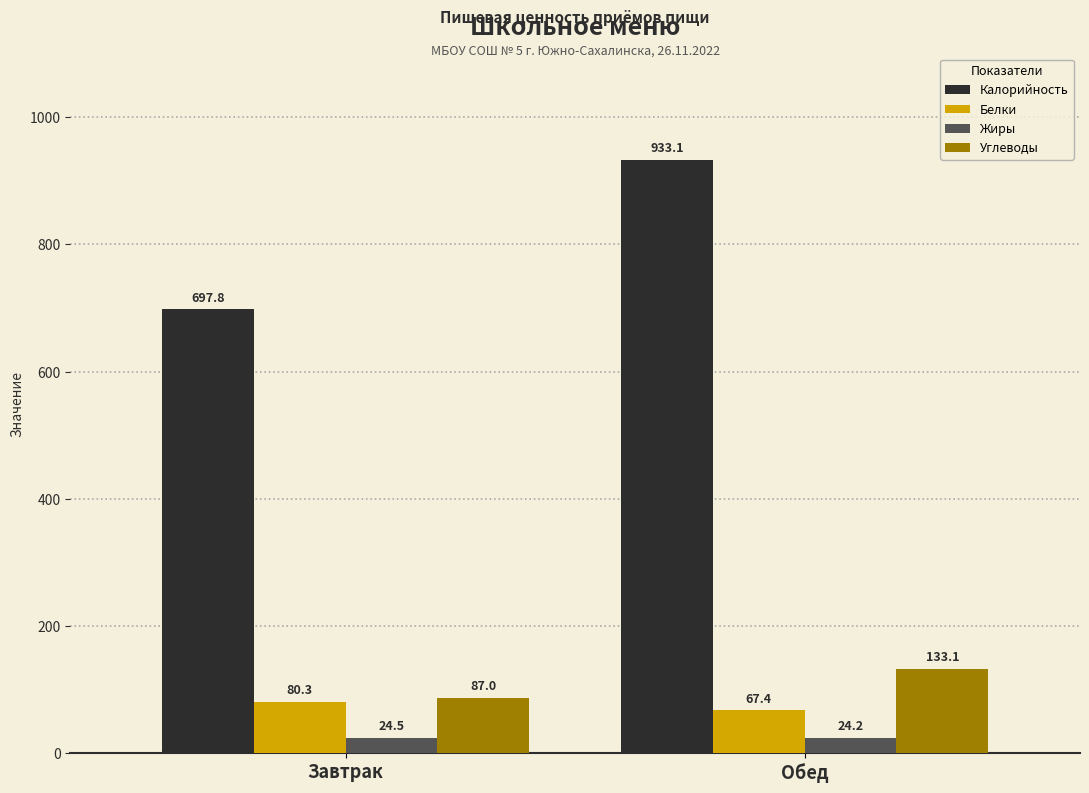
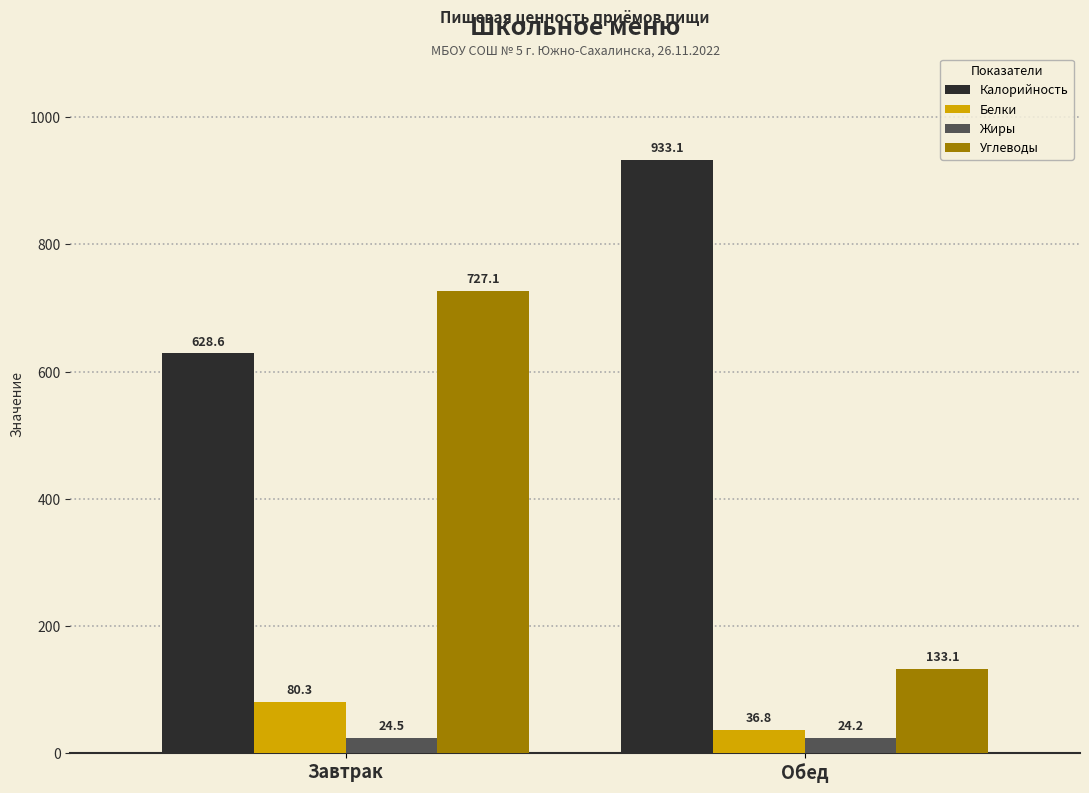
  {
    "Калорийность": {
-     "Завтрак": 697.8,
+     "Завтрак": 628.6,
      "Обед": 933.1
    },
    "Белки": {
      "Завтрак": 80.3,
-     "Обед": 67.4
+     "Обед": 36.8
    },
    "Жиры": {
      "Завтрак": 24.5,
      "Обед": 24.2
    },
    "Углеводы": {
-     "Завтрак": 87.0,
+     "Завтрак": 727.1,
      "Обед": 133.1
    }
  }
